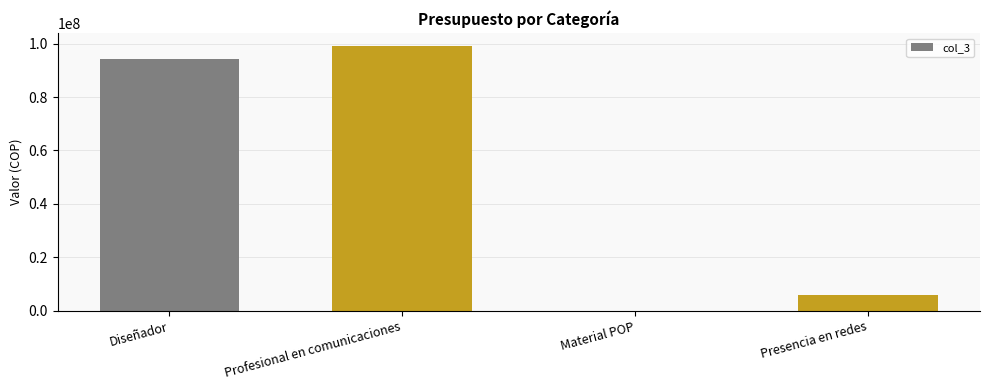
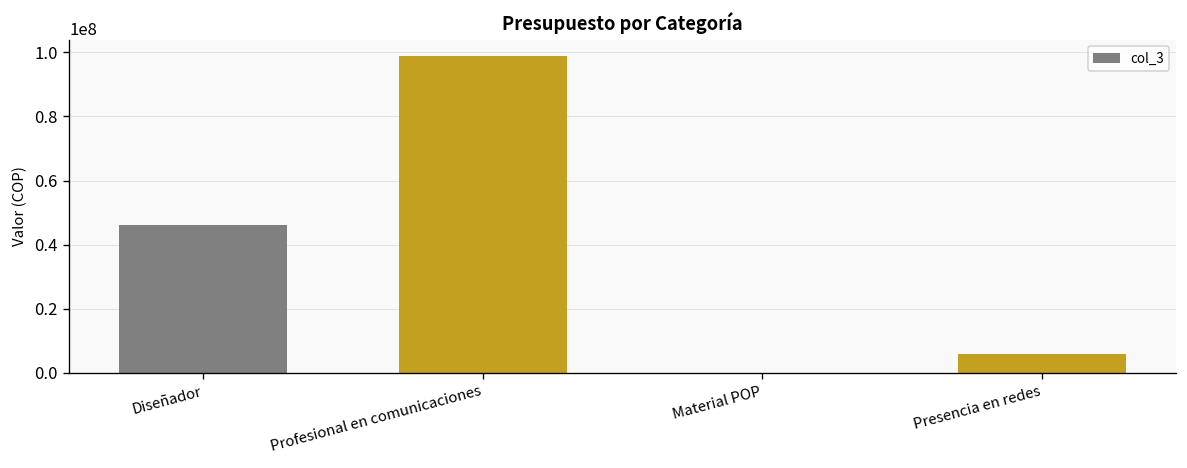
  {
-   "Diseñador": 94000000,
+   "Diseñador": 46000000,
    "Profesional en comunicaciones": 99000000,
    "Material POP": 0,
    "Presencia en redes": 6000000
  }
